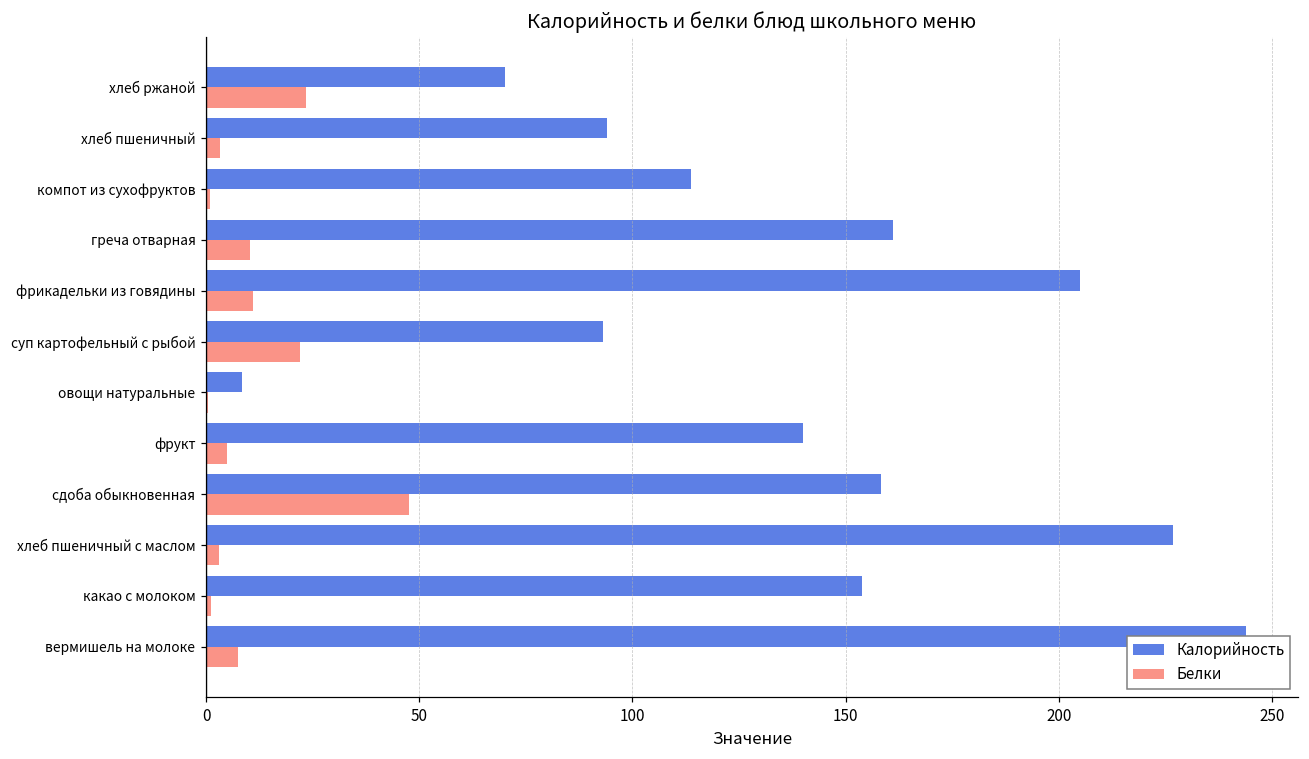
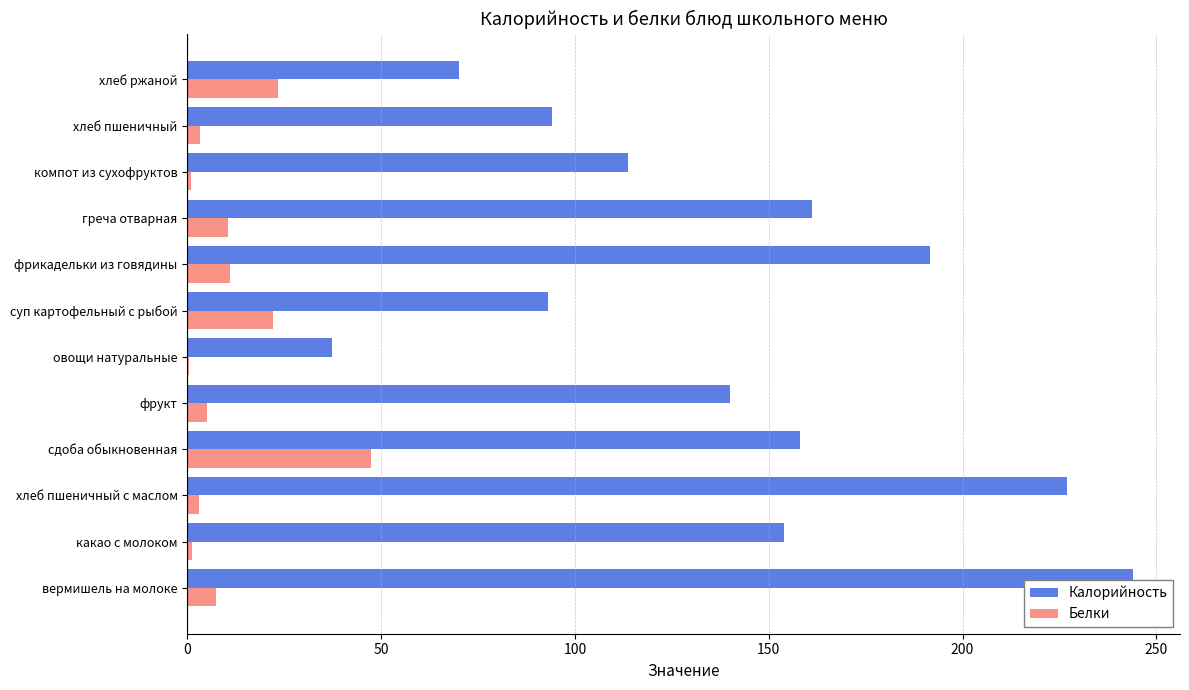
  {
    "Калорийность": {
      "хлеб ржаной": 70,
      "хлеб пшеничный": 94,
      "компот из сухофруктов": 114,
      "греча отварная": 161,
-     "фрикадельки из говядины": 205,
+     "фрикадельки из говядины": 192,
      "суп картофельный с рыбой": 93,
-     "овощи натуральные": 8,
+     "овощи натуральные": 37,
      "фрукт": 140,
      "сдоба обыкновенная": 158,
      "хлеб пшеничный с маслом": 227,
      "какао с молоком": 154,
      "вермишель на молоке": 244
    },
    "Белки": {
      "хлеб ржаной": 23,
      "хлеб пшеничный": 3,
      "компот из сухофруктов": 1,
      "греча отварная": 10,
      "фрикадельки из говядины": 11,
      "суп картофельный с рыбой": 22,
      "фрукт": 5,
      "сдоба обыкновенная": 48,
      "хлеб пшеничный с маслом": 3,
      "какао с молоком": 1,
      "вермишель на молоке": 7
    }
  }
